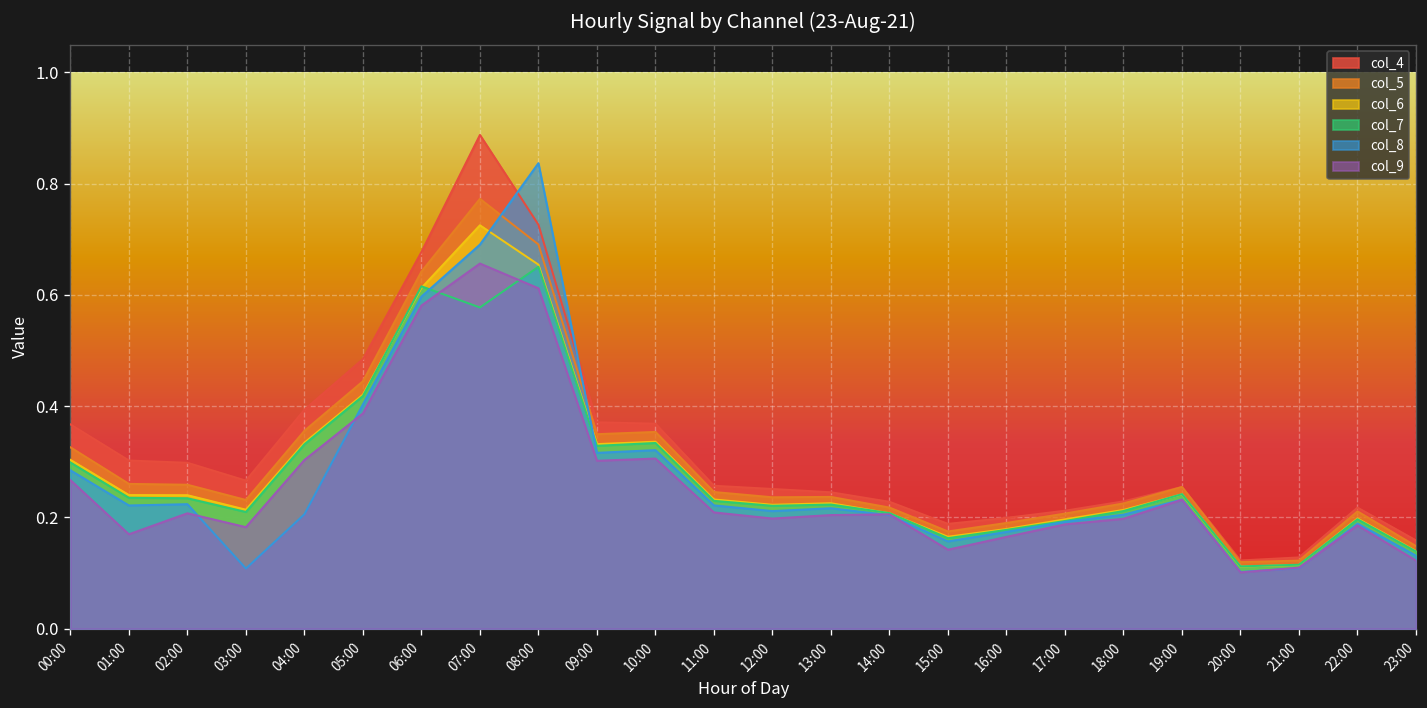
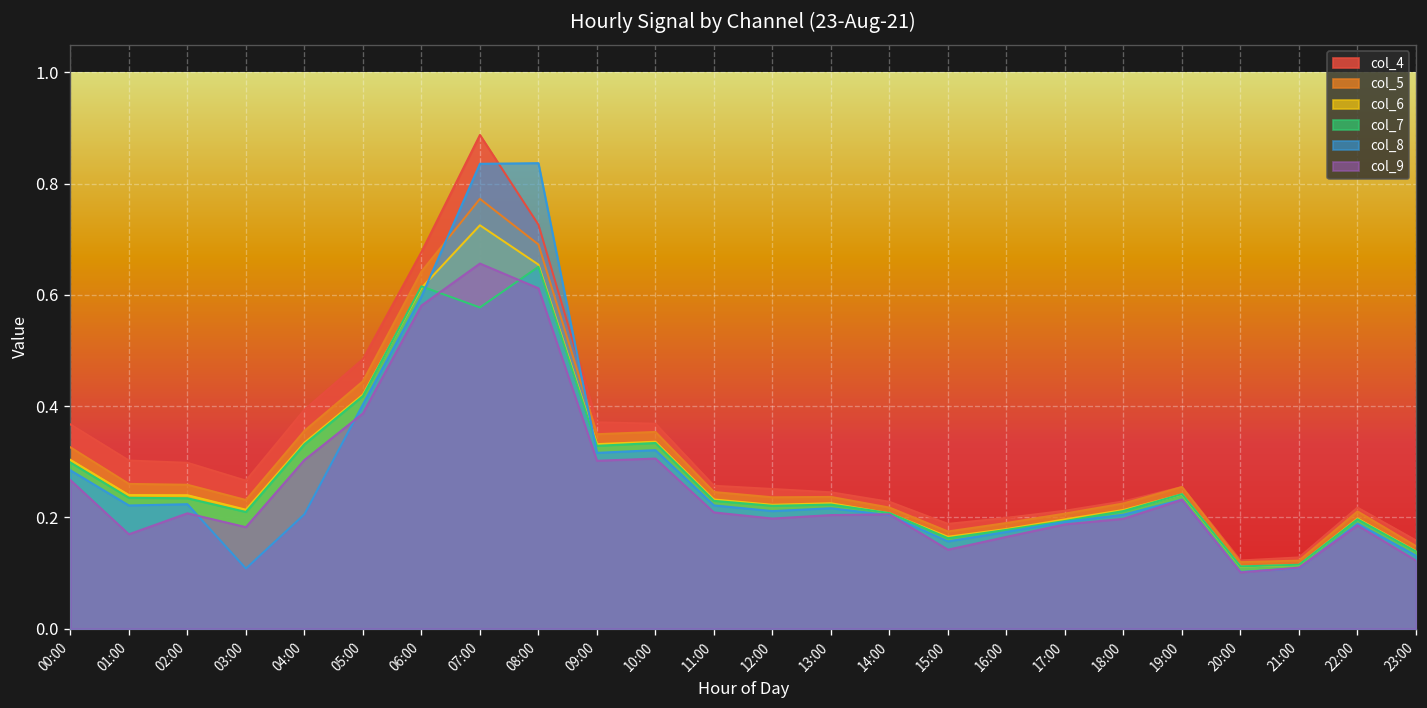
  {
    "col_6": {
      "07:00": 0.73
    },
    "col_7": {
      "07:00": 0.58
    },
    "col_8": {
      "00:00": 0.28,
      "01:00": 0.22,
      "02:00": 0.22,
      "03:00": 0.11,
      "04:00": 0.21,
      "05:00": 0.40,
      "06:00": 0.60,
-     "07:00": 0.69,
+     "07:00": 0.84,
      "08:00": 0.84,
      "09:00": 0.32,
      "10:00": 0.32,
      "11:00": 0.22,
      "12:00": 0.21,
      "13:00": 0.22,
      "15:00": 0.16,
      "18:00": 0.21,
      "23:00": 0.13
    },
    "col_9": {
      "00:00": 0.27,
      "01:00": 0.17,
      "02:00": 0.21,
      "03:00": 0.18,
      "04:00": 0.30,
      "05:00": 0.39,
      "06:00": 0.58,
      "07:00": 0.66,
      "08:00": 0.61,
      "09:00": 0.30,
      "10:00": 0.31,
      "11:00": 0.21,
      "12:00": 0.20,
      "13:00": 0.20,
      "15:00": 0.14,
      "16:00": 0.17,
      "18:00": 0.20,
      "23:00": 0.12
    }
  }
